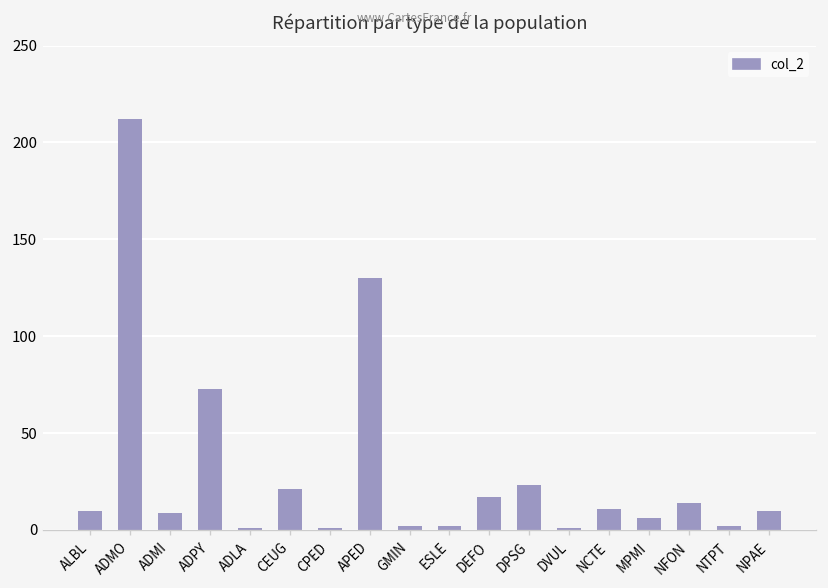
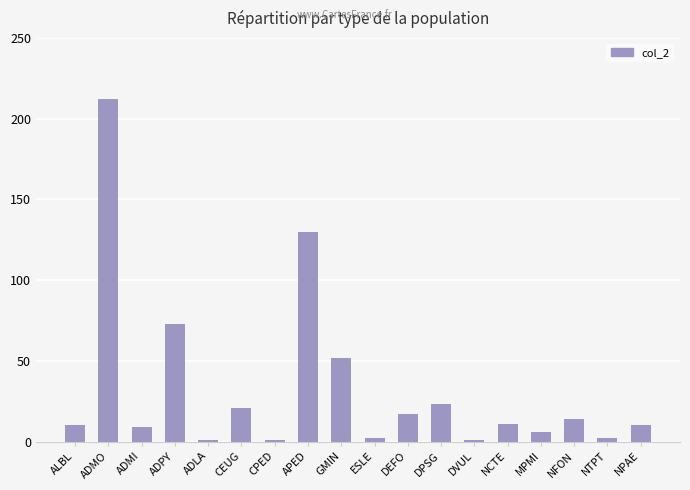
  {
    "ALBL": 10,
    "ADMO": 212,
    "ADMI": 9,
    "ADPY": 73,
    "CEUG": 21,
    "APED": 130,
-   "GMIN": 2,
+   "GMIN": 52,
    "ESLE": 2,
    "DEFO": 17,
    "DPSG": 23,
    "NCTE": 11,
    "MPMI": 6,
    "NFON": 14,
    "NTPT": 2,
    "NPAE": 10
  }
